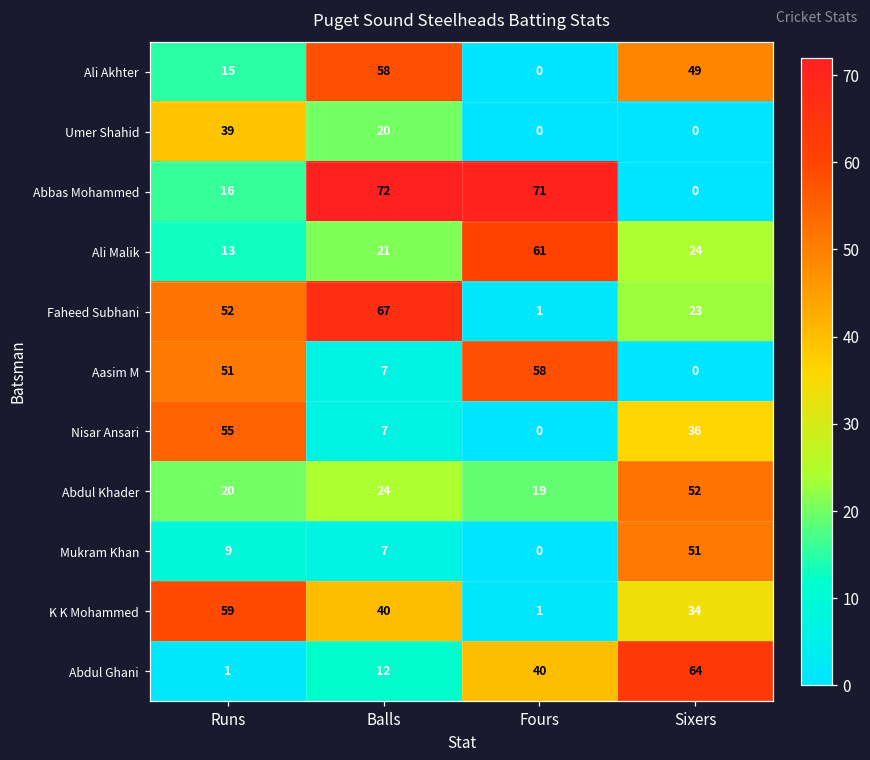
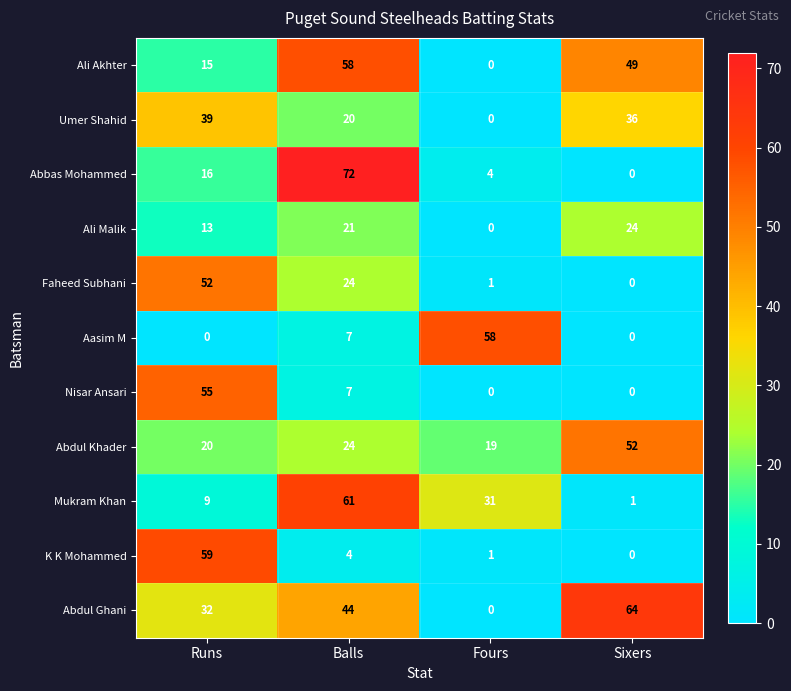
  {
    "Ali Akhter": {
      "Runs": 15,
      "Balls": 58,
      "Fours": 0,
      "Sixers": 49
    },
    "Umer Shahid": {
      "Runs": 39,
      "Balls": 20,
      "Fours": 0,
-     "Sixers": 0
+     "Sixers": 36
    },
    "Abbas Mohammed": {
      "Runs": 16,
      "Balls": 72,
-     "Fours": 71,
+     "Fours": 4,
      "Sixers": 0
    },
    "Ali Malik": {
      "Runs": 13,
      "Balls": 21,
-     "Fours": 61,
+     "Fours": 0,
      "Sixers": 24
    },
    "Faheed Subhani": {
      "Runs": 52,
-     "Balls": 67,
+     "Balls": 24,
      "Fours": 1,
-     "Sixers": 23
+     "Sixers": 0
    },
    "Aasim M": {
-     "Runs": 51,
+     "Runs": 0,
      "Balls": 7,
      "Fours": 58,
      "Sixers": 0
    },
    "Nisar Ansari": {
      "Runs": 55,
      "Balls": 7,
      "Fours": 0,
-     "Sixers": 36
+     "Sixers": 0
    },
    "Abdul Khader": {
      "Runs": 20,
      "Balls": 24,
      "Fours": 19,
      "Sixers": 52
    },
    "Mukram Khan": {
      "Runs": 9,
-     "Balls": 7,
-     "Fours": 0,
-     "Sixers": 51
+     "Balls": 61,
+     "Fours": 31,
+     "Sixers": 1
    },
    "K K Mohammed": {
      "Runs": 59,
-     "Balls": 40,
+     "Balls": 4,
      "Fours": 1,
-     "Sixers": 34
+     "Sixers": 0
    },
    "Abdul Ghani": {
-     "Runs": 1,
-     "Balls": 12,
-     "Fours": 40,
+     "Runs": 32,
+     "Balls": 44,
+     "Fours": 0,
      "Sixers": 64
    }
  }
